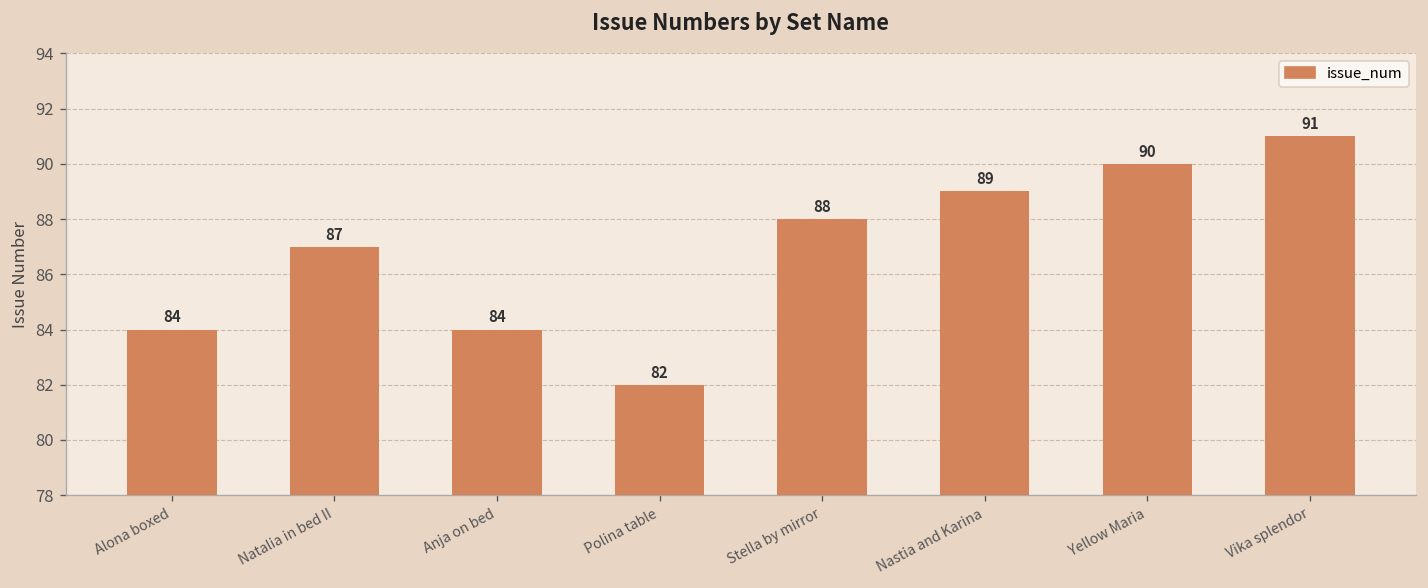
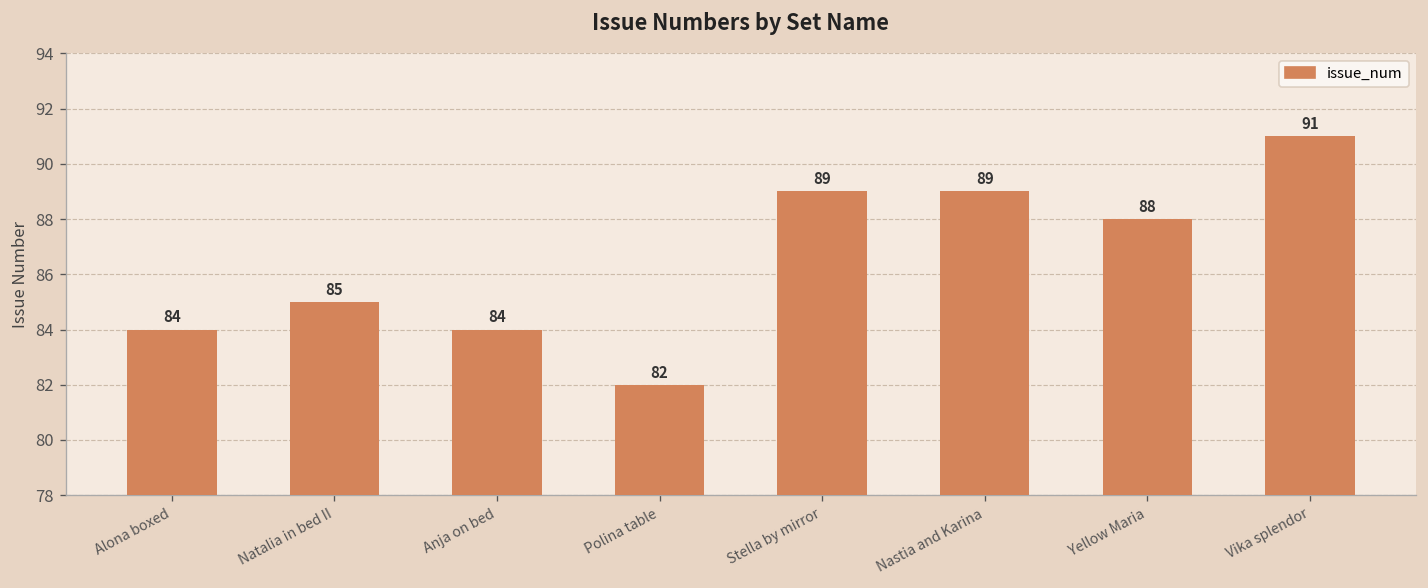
  {
    "Alona boxed": 84,
-   "Natalia in bed II": 87,
+   "Natalia in bed II": 85,
    "Anja on bed": 84,
    "Polina table": 82,
-   "Stella by mirror": 88,
+   "Stella by mirror": 89,
    "Nastia and Karina": 89,
-   "Yellow Maria": 90,
+   "Yellow Maria": 88,
    "Vika splendor": 91
  }
